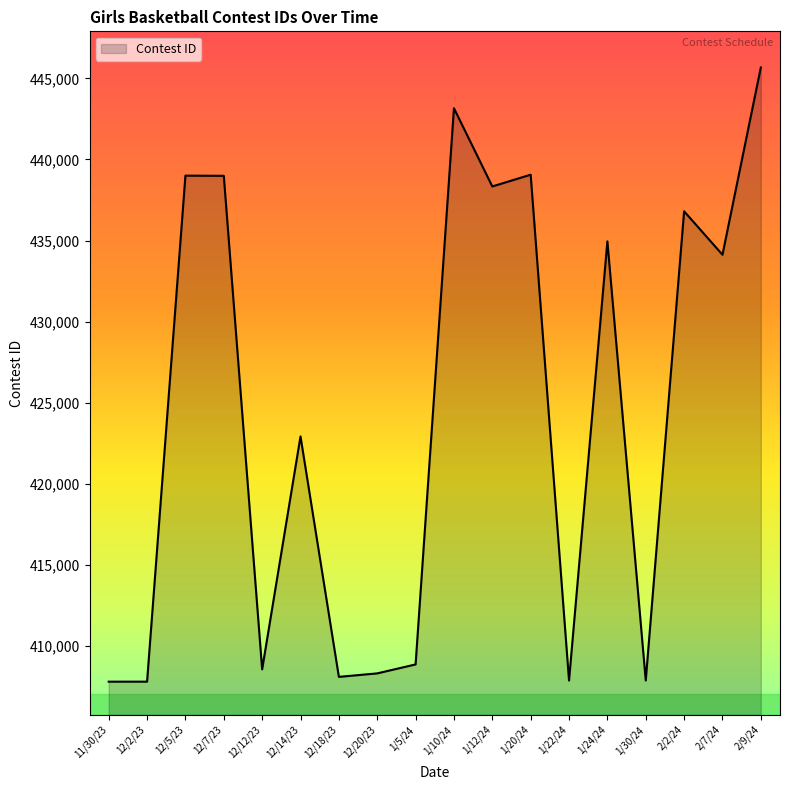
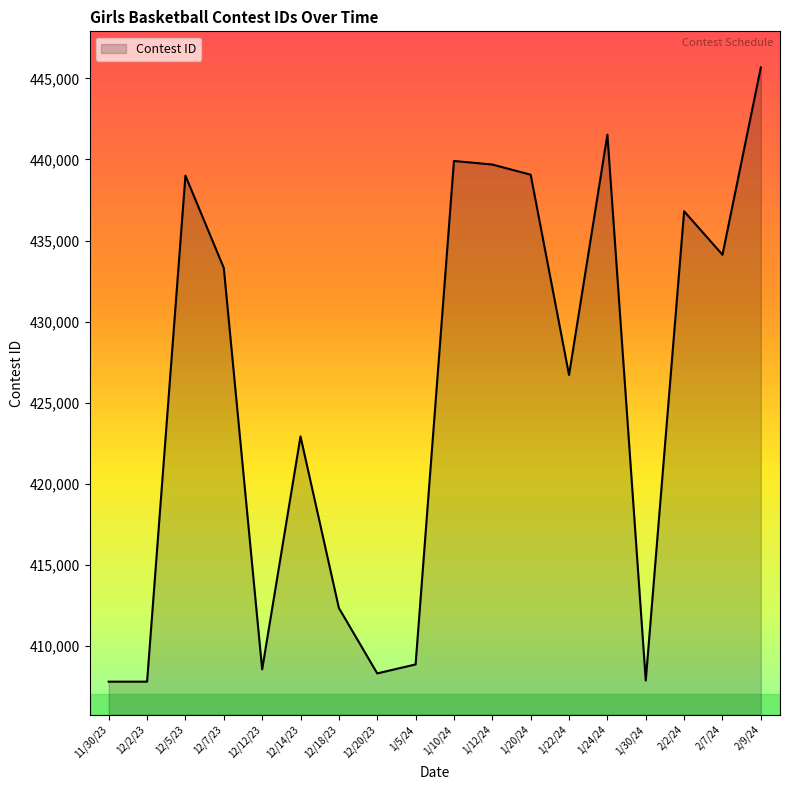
  {
    "11/30/23": "407,800",
    "12/2/23": "407,800",
    "12/5/23": "439,000",
-   "12/7/23": "439,000",
+   "12/7/23": "433,300",
    "12/12/23": "408,600",
    "12/14/23": "422,900",
-   "12/18/23": "408,100",
+   "12/18/23": "412,300",
    "12/20/23": "408,300",
    "1/5/24": "408,900",
-   "1/10/24": "443,200",
-   "1/12/24": "438,300",
+   "1/10/24": "439,900",
+   "1/12/24": "439,700",
    "1/20/24": "439,100",
-   "1/22/24": "407,900",
-   "1/24/24": "434,900",
+   "1/22/24": "426,700",
+   "1/24/24": "441,500",
    "1/30/24": "407,900",
    "2/2/24": "436,800",
    "2/7/24": "434,100",
    "2/9/24": "445,700"
  }
